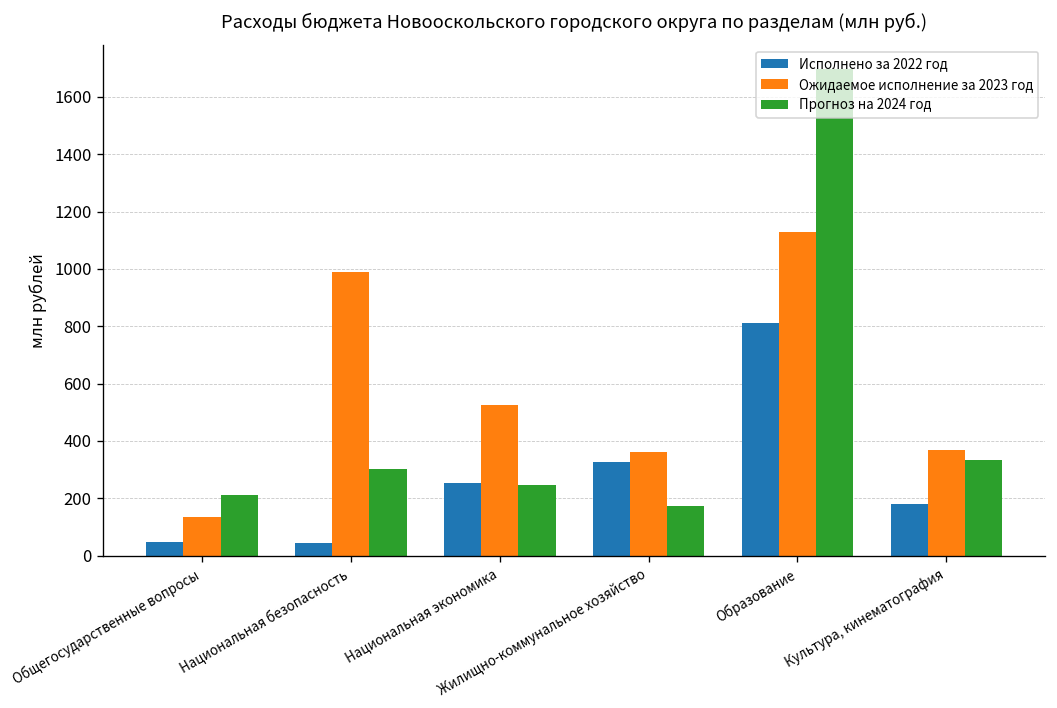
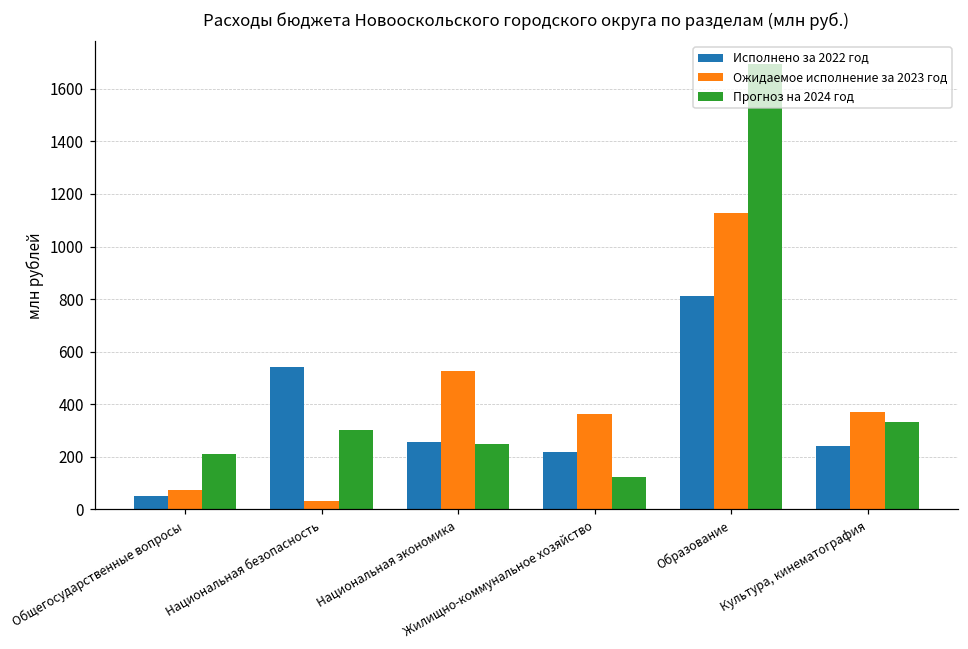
  {
    "Исполнено за 2022 год": {
      "Общегосударственные вопросы": 50,
-     "Национальная безопасность": 40,
+     "Национальная безопасность": 540,
      "Национальная экономика": 250,
-     "Жилищно-коммунальное хозяйство": 330,
+     "Жилищно-коммунальное хозяйство": 220,
      "Образование": 810,
-     "Культура, кинематография": 180
+     "Культура, кинематография": 240
    },
    "Ожидаемое исполнение за 2023 год": {
-     "Общегосударственные вопросы": 130,
-     "Национальная безопасность": 990,
+     "Общегосударственные вопросы": 70,
+     "Национальная безопасность": 30,
      "Национальная экономика": 530,
      "Жилищно-коммунальное хозяйство": 360,
      "Образование": 1130,
      "Культура, кинематография": 370
    },
    "Прогноз на 2024 год": {
      "Общегосударственные вопросы": 210,
      "Национальная безопасность": 300,
      "Национальная экономика": 250,
-     "Жилищно-коммунальное хозяйство": 170,
+     "Жилищно-коммунальное хозяйство": 120,
      "Культура, кинематография": 330
    }
  }
